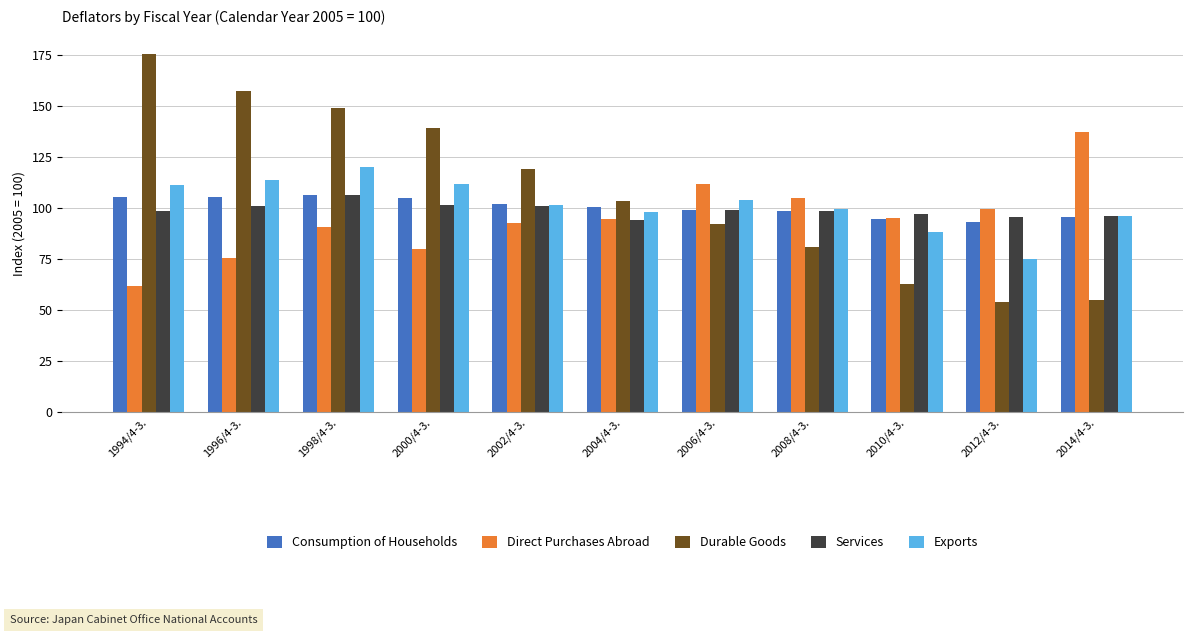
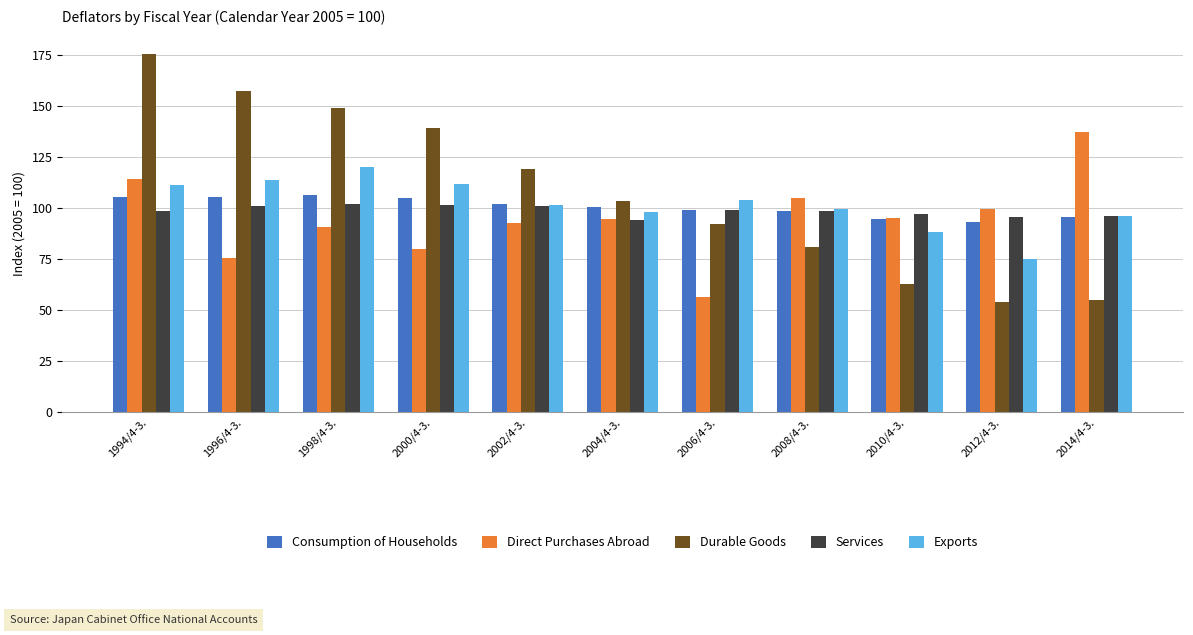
  {
    "Consumption of Households": {
      "1994/4-3.": 106,
      "1996/4-3.": 105,
      "1998/4-3.": 106,
      "2000/4-3.": 105,
      "2002/4-3.": 102,
      "2004/4-3.": 101,
      "2006/4-3.": 99,
      "2008/4-3.": 99,
      "2010/4-3.": 95,
      "2012/4-3.": 93,
      "2014/4-3.": 96
    },
    "Direct Purchases Abroad": {
-     "1994/4-3.": 62,
+     "1994/4-3.": 114,
      "1996/4-3.": 76,
      "1998/4-3.": 91,
      "2000/4-3.": 80,
      "2002/4-3.": 93,
      "2004/4-3.": 95,
-     "2006/4-3.": 112,
+     "2006/4-3.": 57,
      "2008/4-3.": 105,
      "2010/4-3.": 95,
      "2012/4-3.": 100,
      "2014/4-3.": 137
    },
    "Durable Goods": {
      "1994/4-3.": 176,
      "1996/4-3.": 158,
      "1998/4-3.": 149,
      "2000/4-3.": 139,
      "2002/4-3.": 120,
      "2004/4-3.": 104,
      "2006/4-3.": 92,
      "2008/4-3.": 81,
      "2010/4-3.": 63,
      "2012/4-3.": 54,
      "2014/4-3.": 55
    },
    "Services": {
      "1994/4-3.": 99,
      "1996/4-3.": 101,
-     "1998/4-3.": 106,
+     "1998/4-3.": 102,
      "2000/4-3.": 102,
      "2002/4-3.": 101,
      "2004/4-3.": 94,
      "2006/4-3.": 99,
      "2008/4-3.": 99,
      "2010/4-3.": 97,
      "2012/4-3.": 96,
      "2014/4-3.": 96
    },
    "Exports": {
      "1994/4-3.": 111,
      "1996/4-3.": 114,
      "1998/4-3.": 120,
      "2000/4-3.": 112,
      "2002/4-3.": 102,
      "2004/4-3.": 98,
      "2006/4-3.": 104,
      "2008/4-3.": 100,
      "2010/4-3.": 88,
      "2012/4-3.": 75,
      "2014/4-3.": 96
    }
  }
